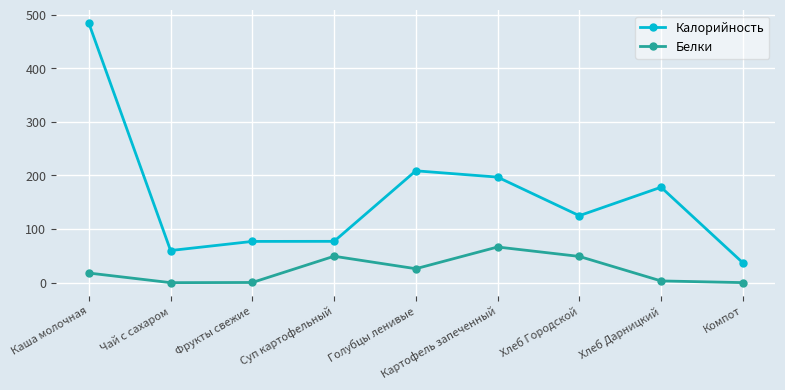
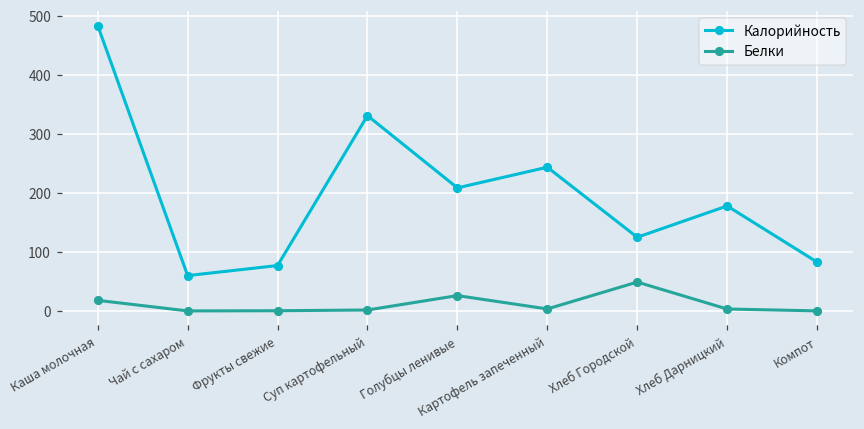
  {
    "Калорийность": {
      "Каша молочная": 480,
      "Чай с сахаром": 60,
      "Фрукты свежие": 80,
-     "Суп картофельный": 80,
+     "Суп картофельный": 330,
      "Голубцы ленивые": 210,
-     "Картофель запеченный": 200,
+     "Картофель запеченный": 240,
      "Хлеб Городской": 130,
      "Хлеб Дарницкий": 180,
-     "Компот": 40
+     "Компот": 80
    },
    "Белки": {
      "Каша молочная": 20,
      "Чай с сахаром": 0,
      "Фрукты свежие": 0,
-     "Суп картофельный": 50,
+     "Суп картофельный": 0,
      "Голубцы ленивые": 30,
-     "Картофель запеченный": 70,
+     "Картофель запеченный": 0,
      "Хлеб Городской": 50,
      "Хлеб Дарницкий": 0,
      "Компот": 0
    }
  }
